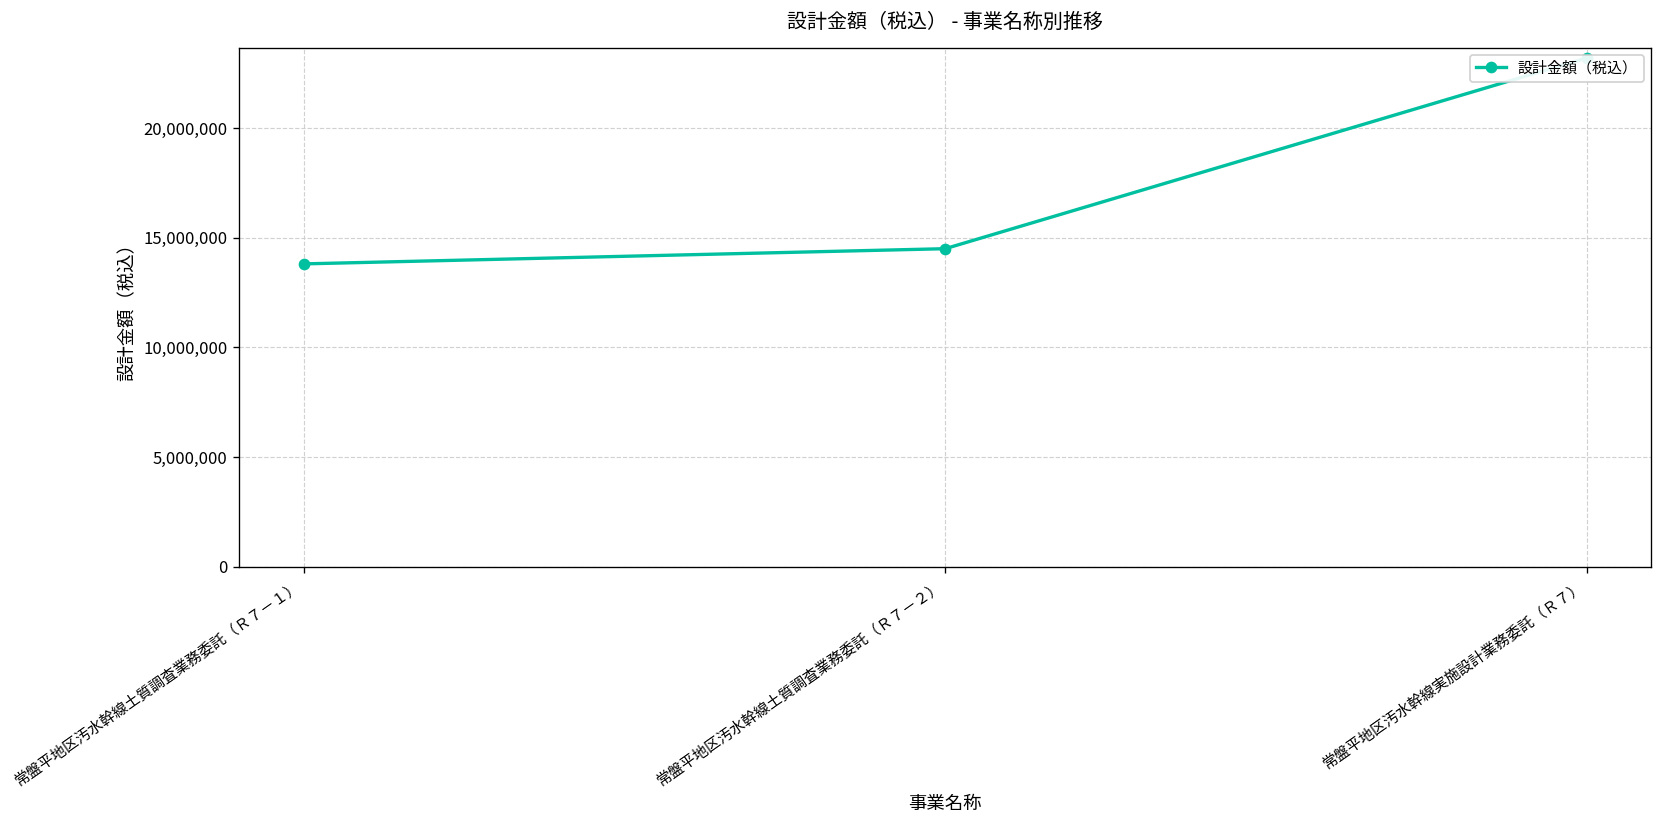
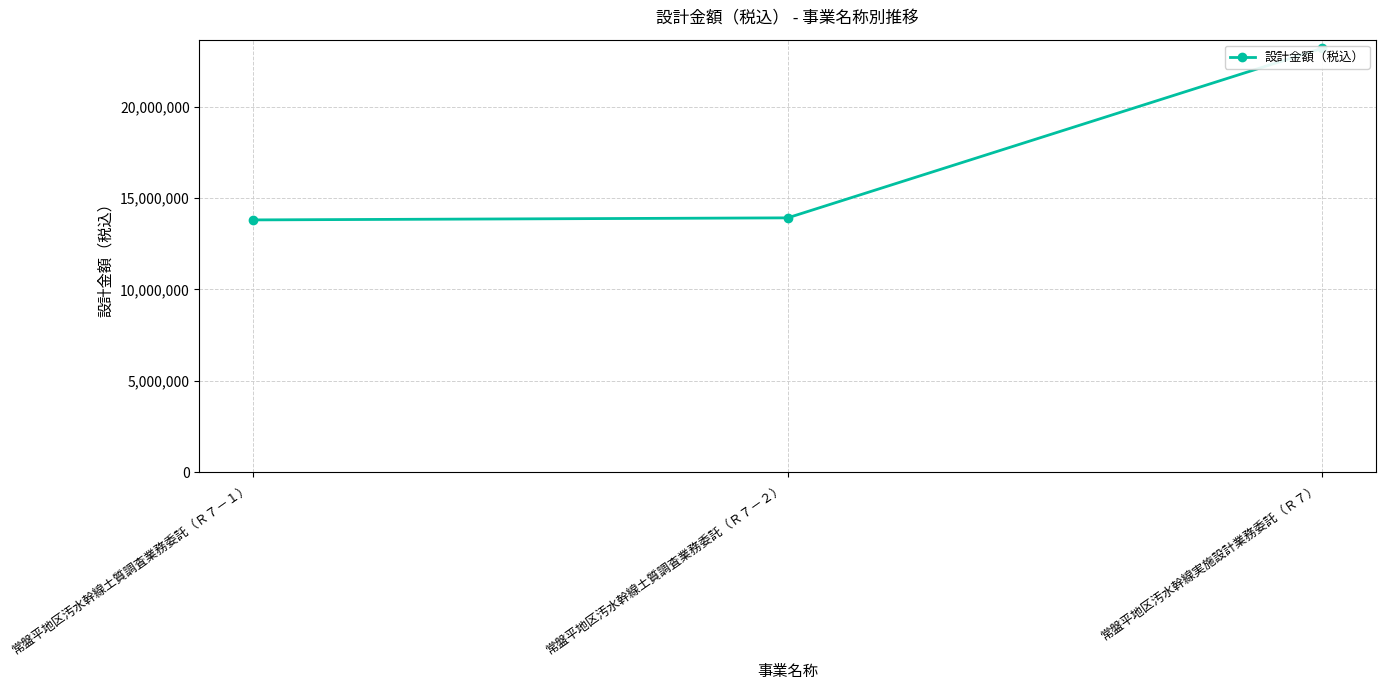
  {
    "常盤平地区汚水幹線土質調査業務委託（Ｒ７－１）": "13,800,000",
-   "常盤平地区汚水幹線土質調査業務委託（Ｒ７－２）": "14,500,000"
+   "常盤平地区汚水幹線土質調査業務委託（Ｒ７－２）": "13,900,000"
  }
